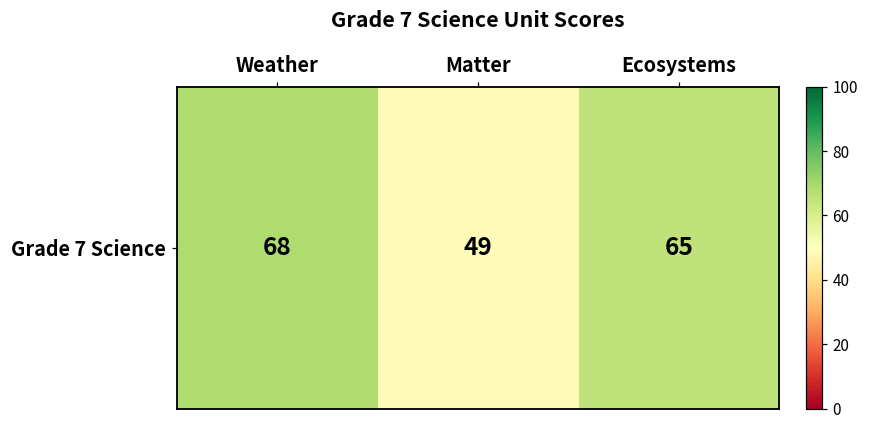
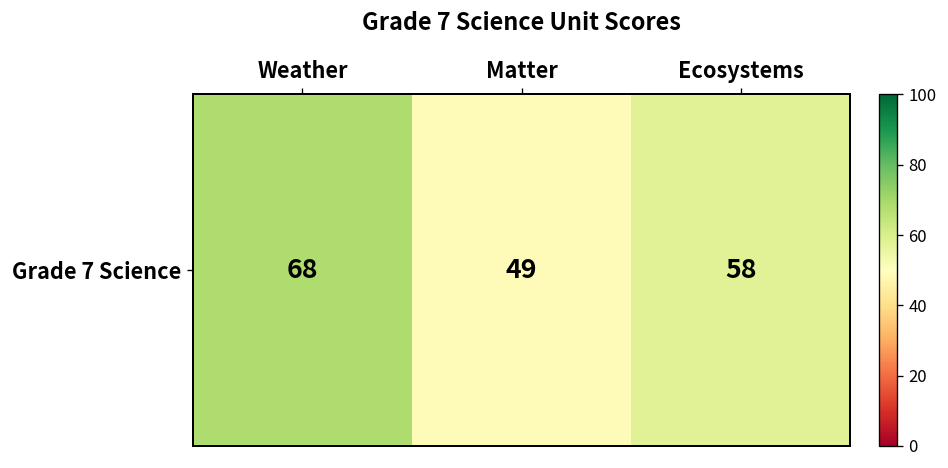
  {
    "Grade 7 Science": {
      "Weather": 68,
      "Matter": 49,
-     "Ecosystems": 65
+     "Ecosystems": 58
    }
  }
